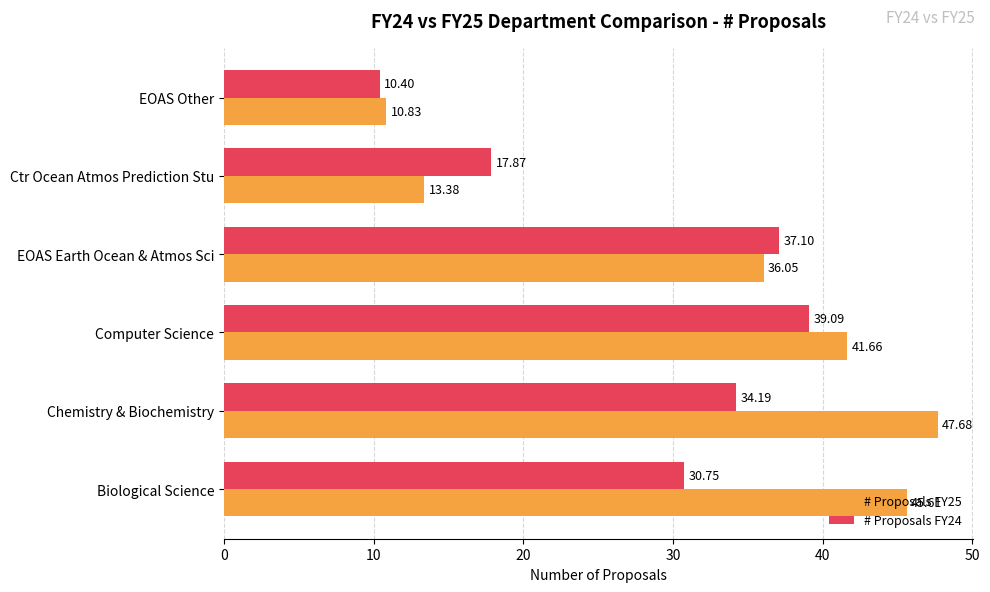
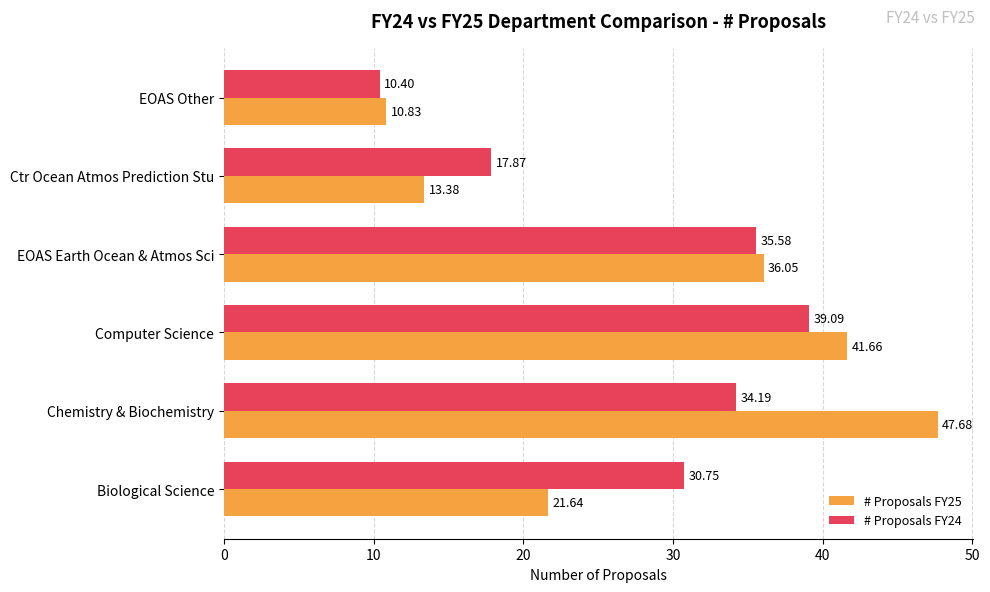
  {
    "# Proposals FY25": {
      "EOAS Other": 10.83,
      "Ctr Ocean Atmos Prediction Stu": 13.38,
      "EOAS Earth Ocean & Atmos Sci": 36.05,
      "Computer Science": 41.66,
      "Chemistry & Biochemistry": 47.68,
-     "Biological Science": 45.61
+     "Biological Science": 21.64
    },
    "# Proposals FY24": {
      "EOAS Other": 10.40,
      "Ctr Ocean Atmos Prediction Stu": 17.87,
-     "EOAS Earth Ocean & Atmos Sci": 37.10,
+     "EOAS Earth Ocean & Atmos Sci": 35.58,
      "Computer Science": 39.09,
      "Chemistry & Biochemistry": 34.19,
      "Biological Science": 30.75
    }
  }
